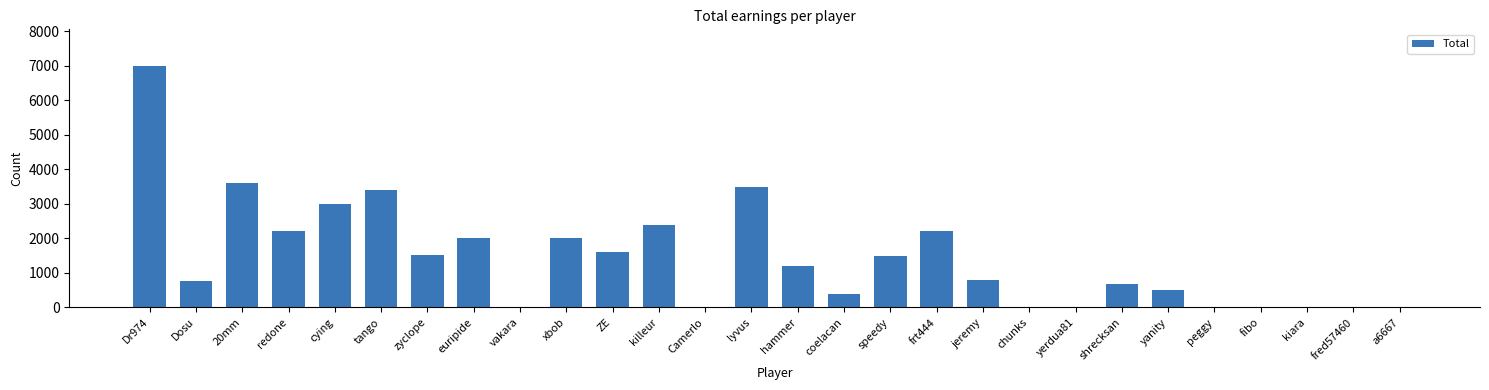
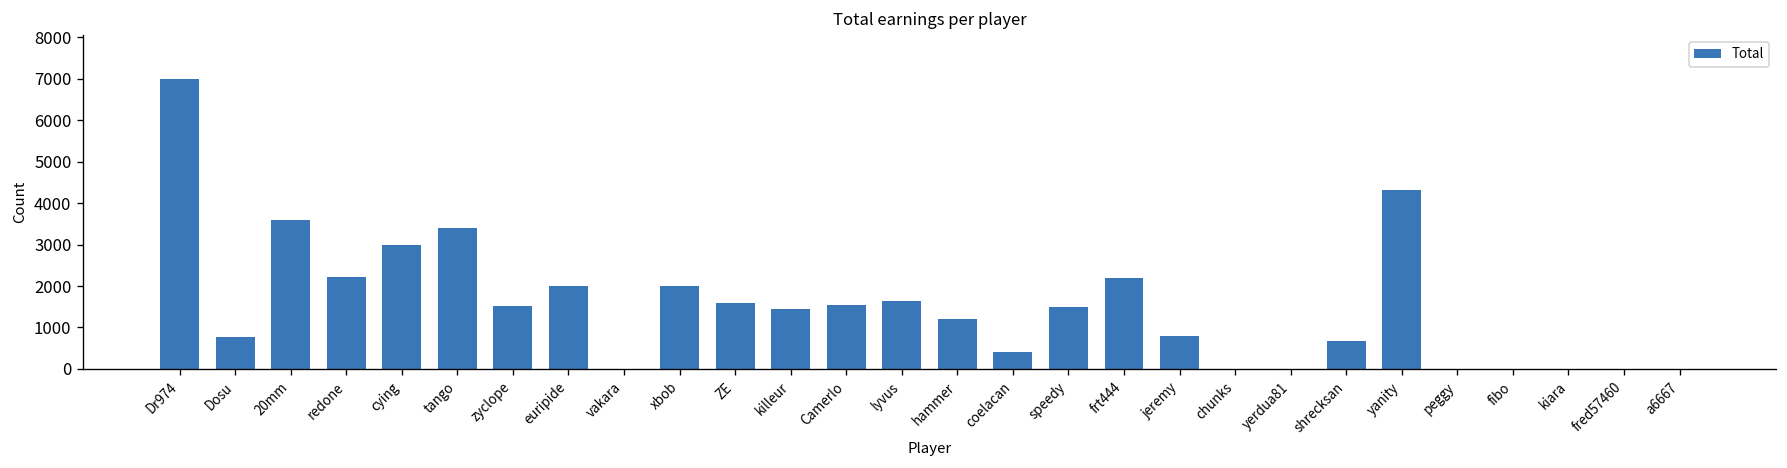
  {
    "Dr974": 7000,
    "Dosu": 800,
    "20mm": 3600,
    "redone": 2200,
    "cying": 3000,
    "tango": 3400,
    "zyclope": 1500,
    "euripide": 2000,
    "vakara": 0,
    "xbob": 2000,
    "ZE": 1600,
-   "killeur": 2400,
-   "Camerlo": 0,
-   "lyvus": 3500,
+   "killeur": 1500,
+   "Camerlo": 1600,
+   "lyvus": 1600,
    "hammer": 1200,
    "coelacan": 400,
    "speedy": 1500,
    "frt444": 2200,
    "jeremy": 800,
    "chunks": 0,
    "yerdua81": 0,
    "shrecksan": 700,
-   "yanity": 500,
+   "yanity": 4300,
    "peggy": 0,
    "fibo": 0,
    "kiara": 0,
    "fred57460": 0,
    "a6667": 0
  }
